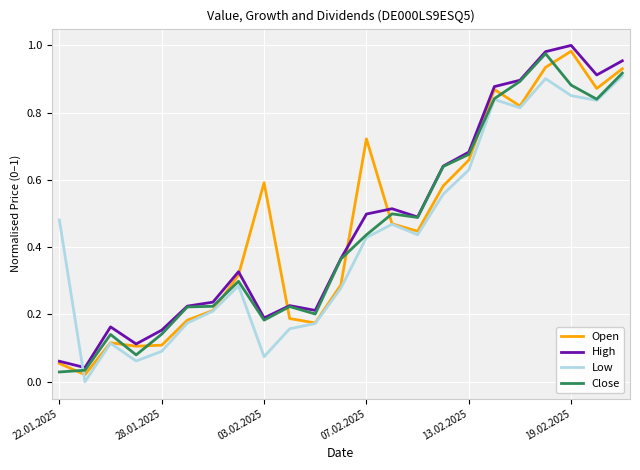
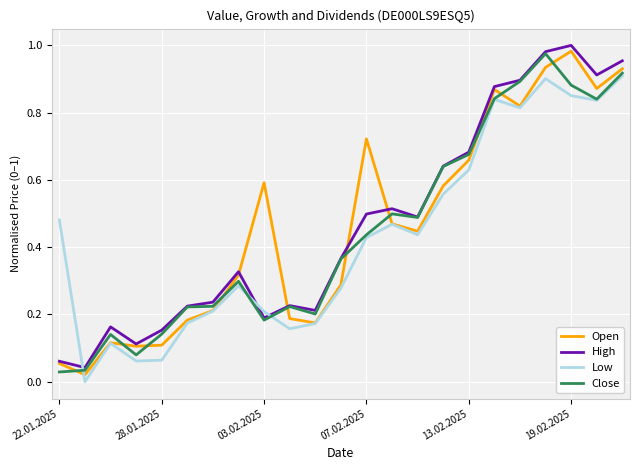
  {
    "Open": {
      "28.01.2025": 0.11,
      "03.02.2025": 0.59,
      "07.02.2025": 0.72,
      "13.02.2025": 0.66,
      "19.02.2025": 0.98
    },
    "High": {
      "28.01.2025": 0.15,
      "07.02.2025": 0.50,
      "19.02.2025": 1.00
    },
    "Low": {
      "22.01.2025": 0.48,
-     "28.01.2025": 0.09,
-     "03.02.2025": 0.07,
+     "28.01.2025": 0.06,
+     "03.02.2025": 0.21,
      "07.02.2025": 0.43,
      "13.02.2025": 0.63,
      "19.02.2025": 0.85
    },
    "Close": {
      "22.01.2025": 0.03,
      "28.01.2025": 0.14,
      "07.02.2025": 0.44,
      "19.02.2025": 0.88
    }
  }
